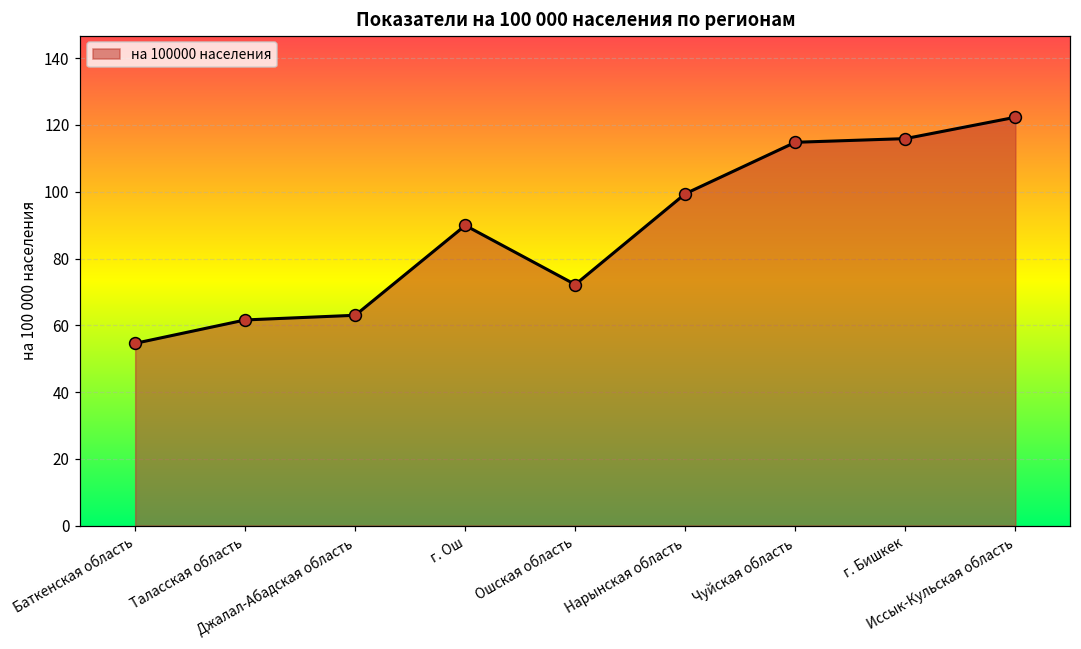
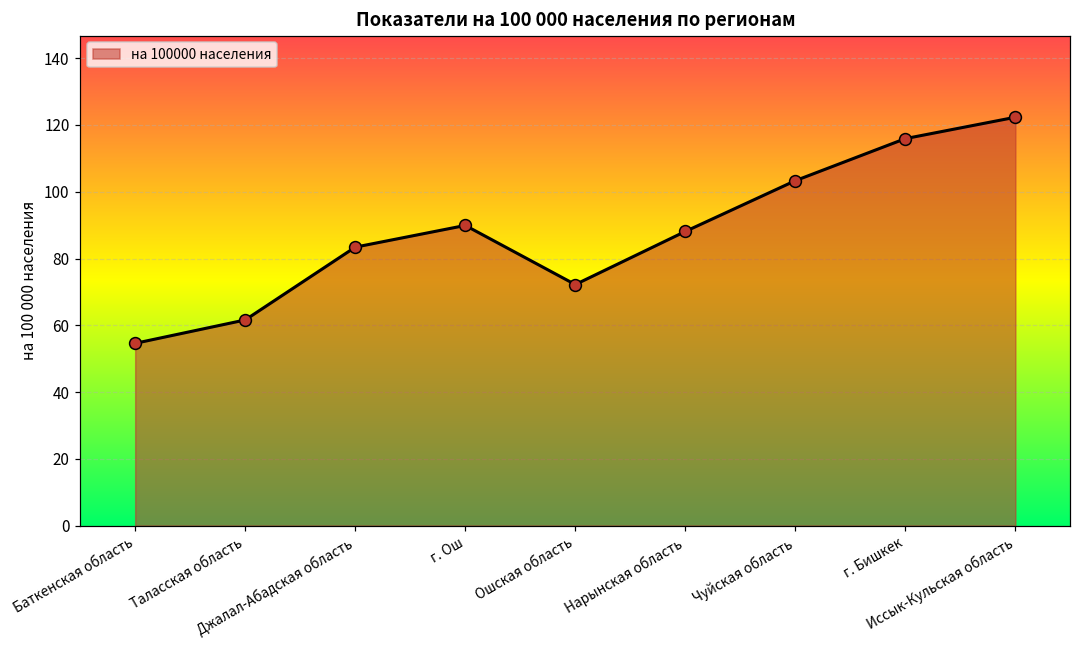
  {
    "Баткенская область": 55,
    "Таласская область": 62,
-   "Джалал-Абадская область": 63,
+   "Джалал-Абадская область": 83,
    "г. Ош": 90,
    "Ошская область": 72,
-   "Нарынская область": 99,
-   "Чуйская область": 115,
+   "Нарынская область": 88,
+   "Чуйская область": 103,
    "г. Бишкек": 116,
    "Иссык-Кульская область": 122
  }
